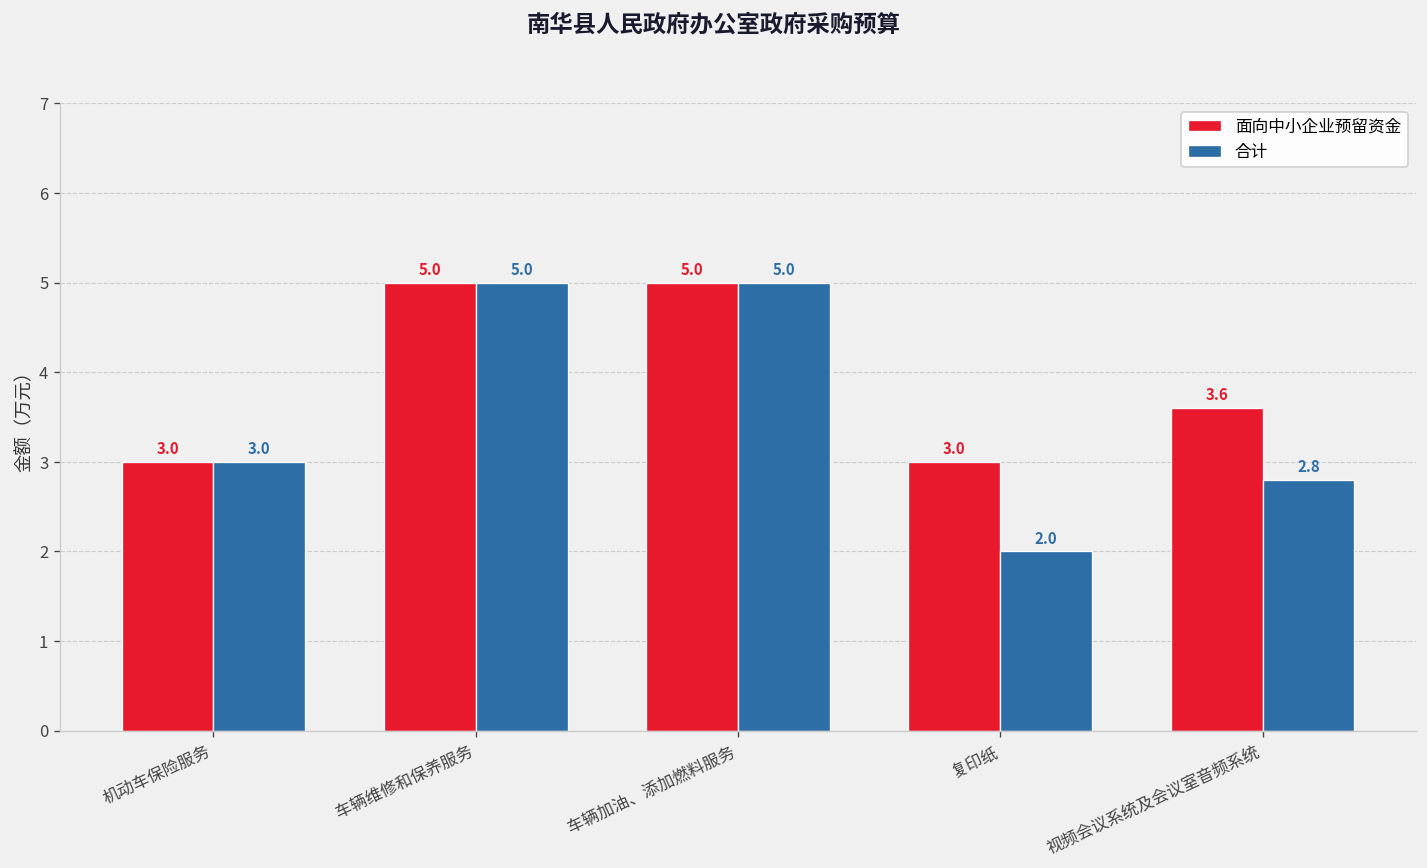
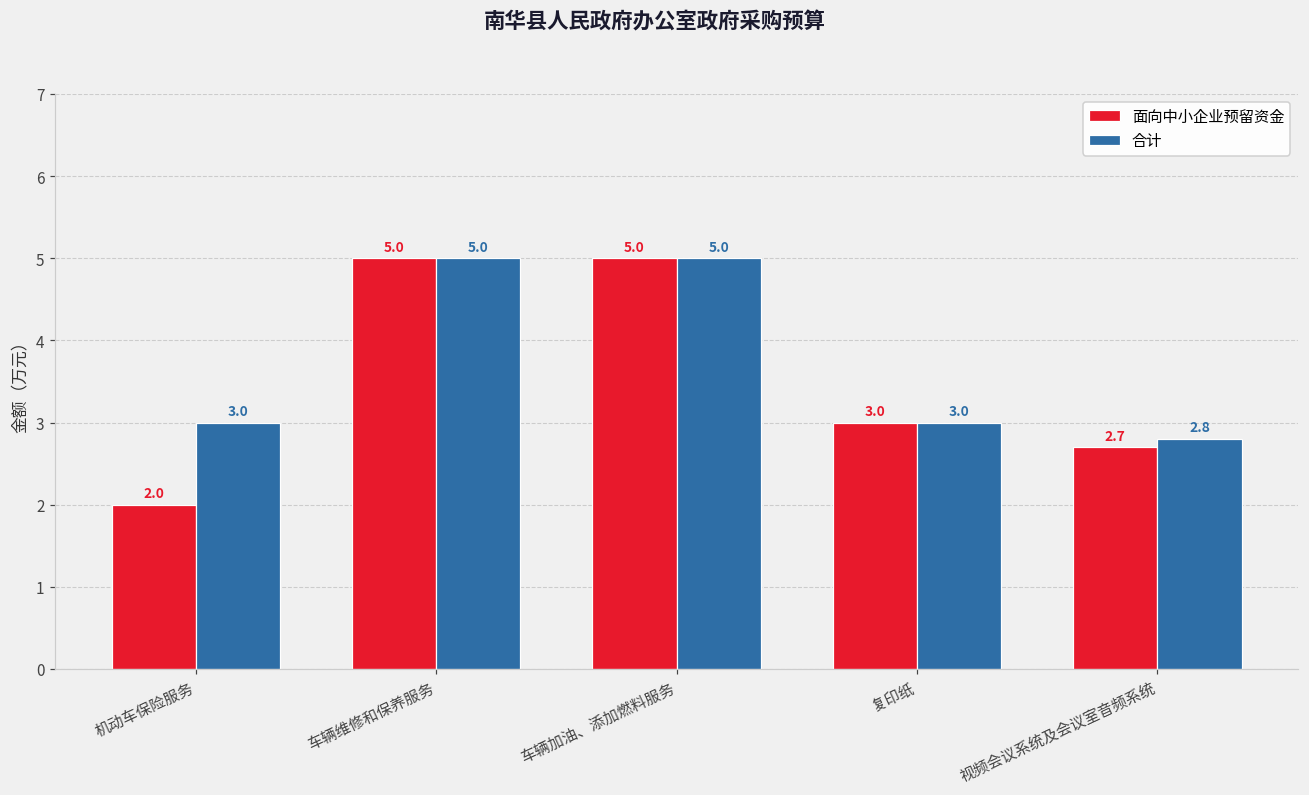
  {
    "面向中小企业预留资金": {
-     "机动车保险服务": 3.0,
+     "机动车保险服务": 2.0,
      "车辆维修和保养服务": 5.0,
      "车辆加油、添加燃料服务": 5.0,
      "复印纸": 3.0,
-     "视频会议系统及会议室音频系统": 3.6
+     "视频会议系统及会议室音频系统": 2.7
    },
    "合计": {
      "机动车保险服务": 3.0,
      "车辆维修和保养服务": 5.0,
      "车辆加油、添加燃料服务": 5.0,
-     "复印纸": 2.0,
+     "复印纸": 3.0,
      "视频会议系统及会议室音频系统": 2.8
    }
  }
